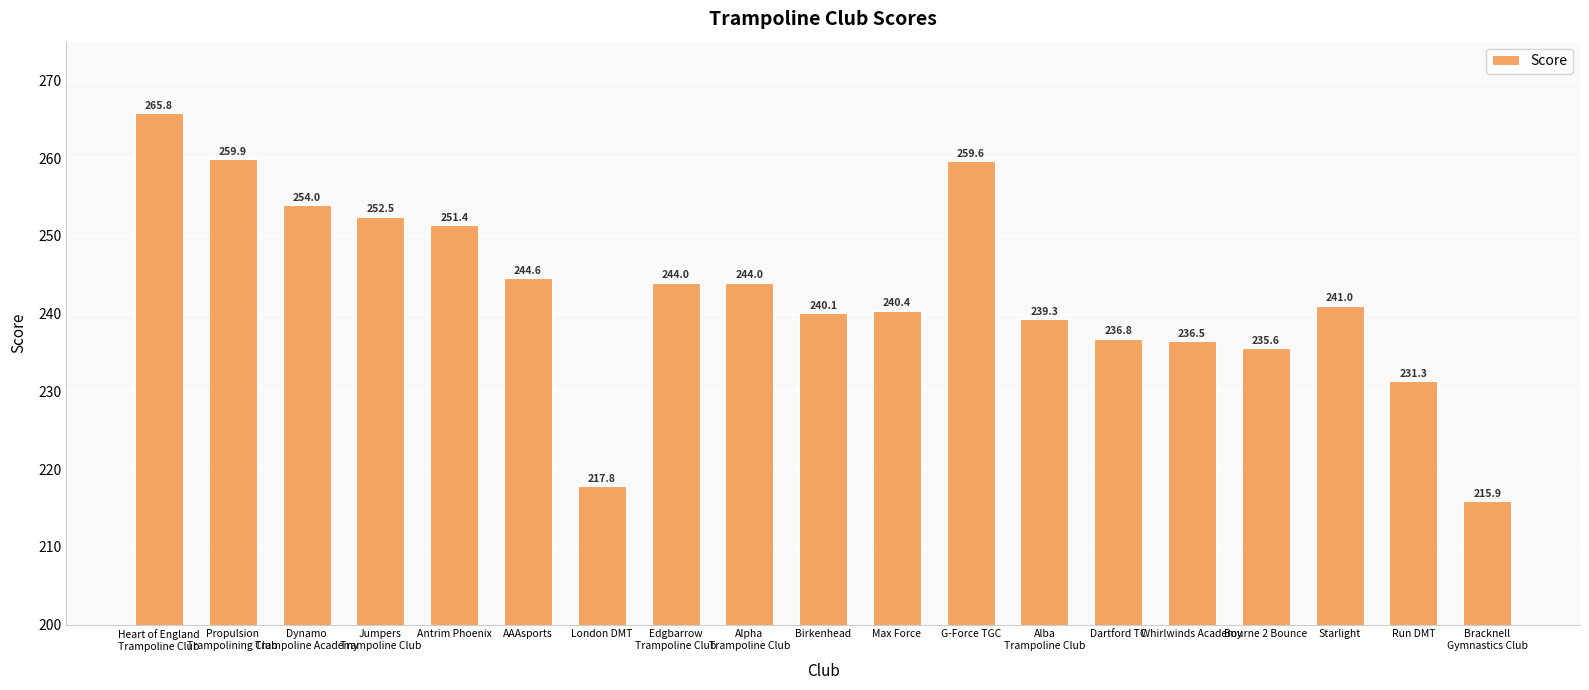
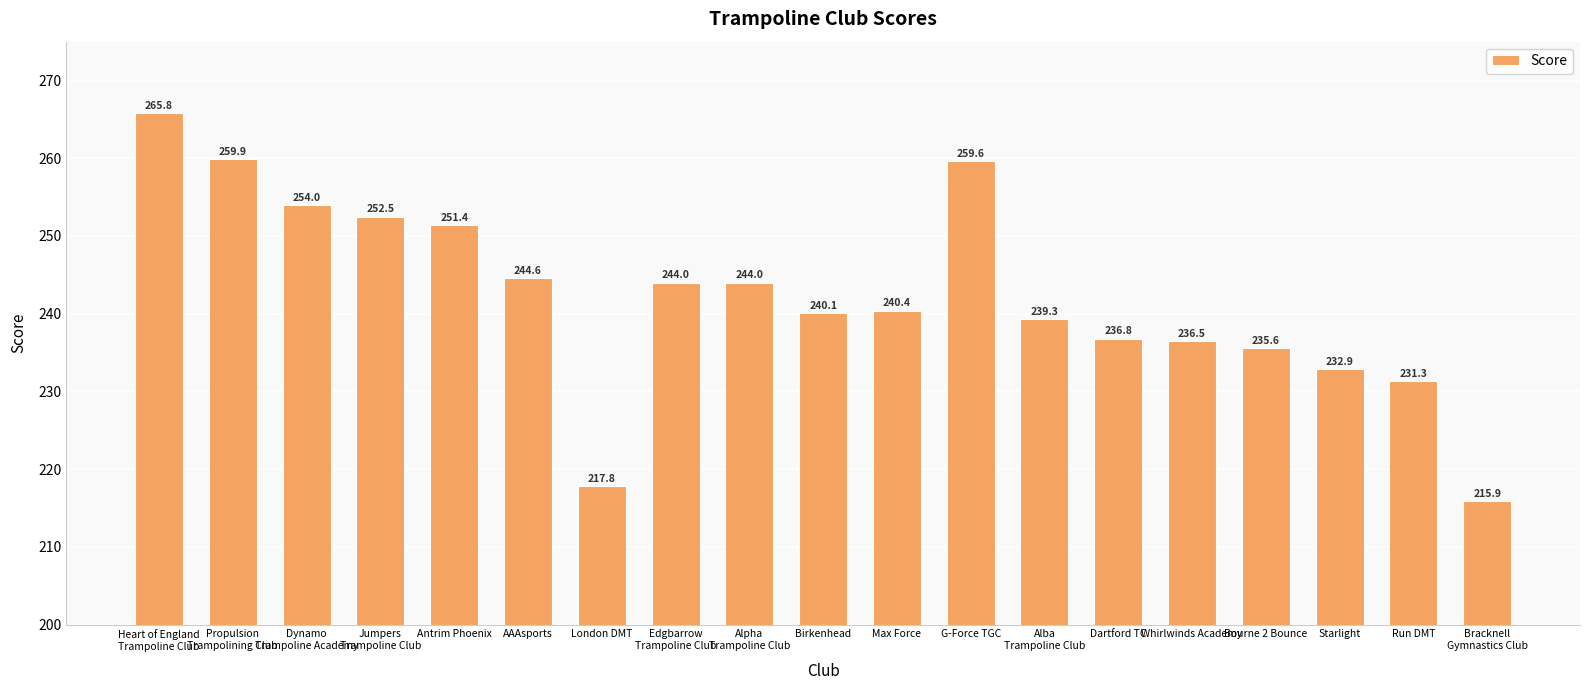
  {
    "Heart of England Trampoline Club": 265.8,
    "Antrim Phoenix": 251.4,
    "AAAsports": 244.6,
    "London DMT": 217.8,
    "Edgbarrow Trampoline Club": 244.0,
    "Alpha Trampoline Club": 244.0,
    "Birkenhead": 240.1,
    "Max Force": 240.4,
    "G-Force TGC": 259.6,
    "Alba Trampoline Club": 239.3,
    "Dartford TC": 236.8,
-   "Starlight": 241.0,
+   "Starlight": 232.9,
    "Run DMT": 231.3,
    "Bracknell Gymnastics Club": 215.9
  }
